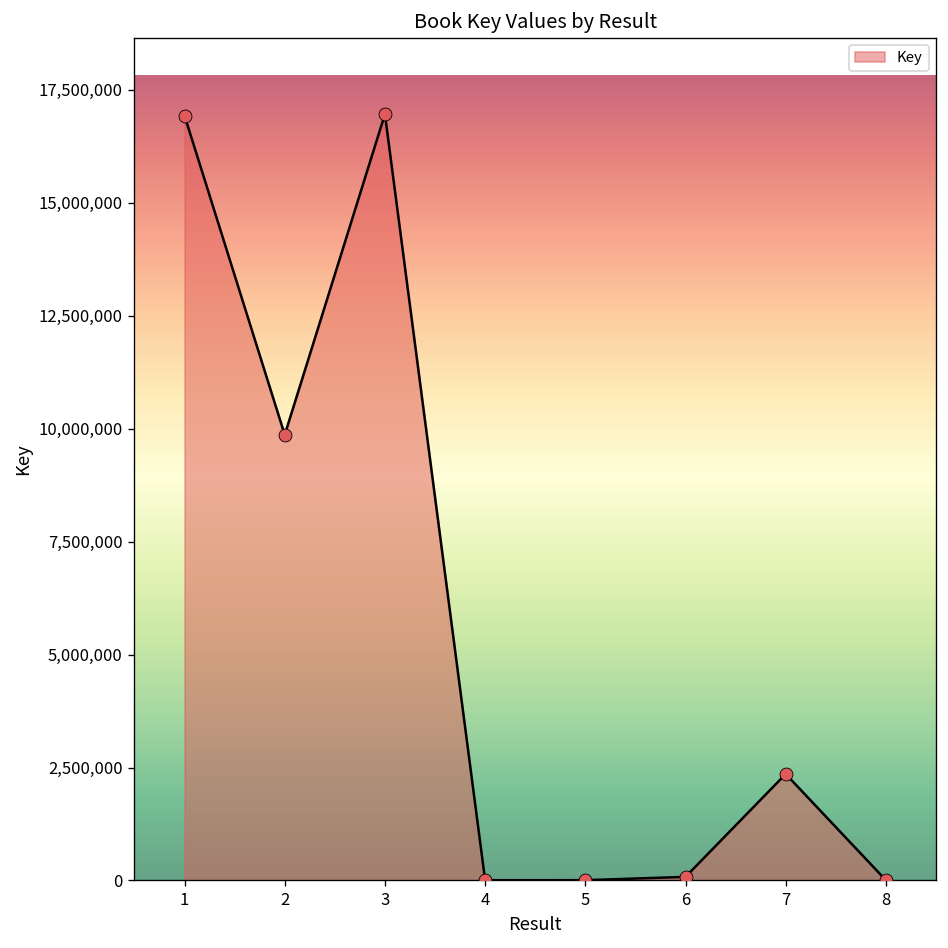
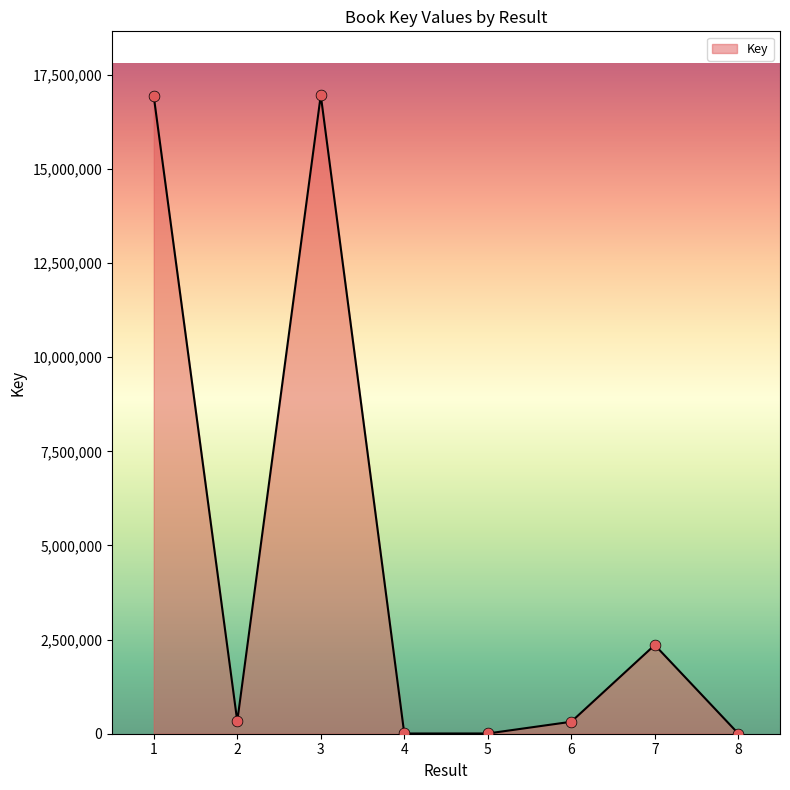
  {
    "1": "16,900,000",
-   "2": "9,900,000",
+   "2": "300,000",
    "3": "17,000,000",
    "4": "0",
    "5": "0",
-   "6": "100,000",
+   "6": "300,000",
    "7": "2,400,000",
    "8": "0"
  }
